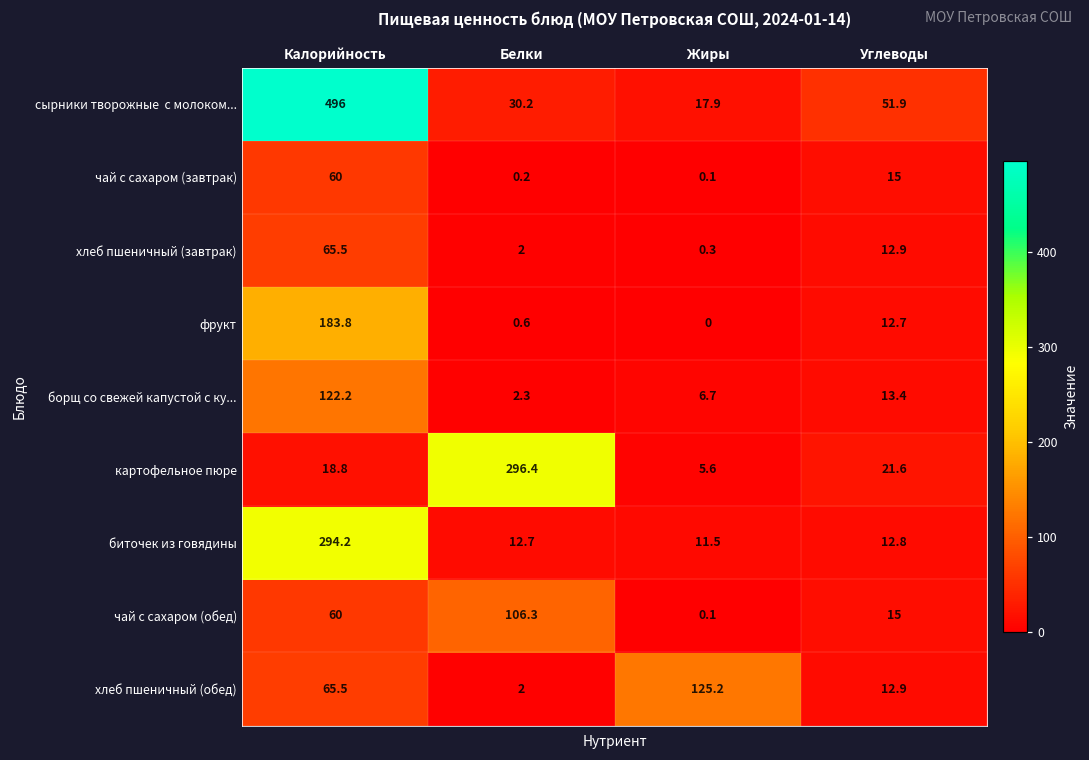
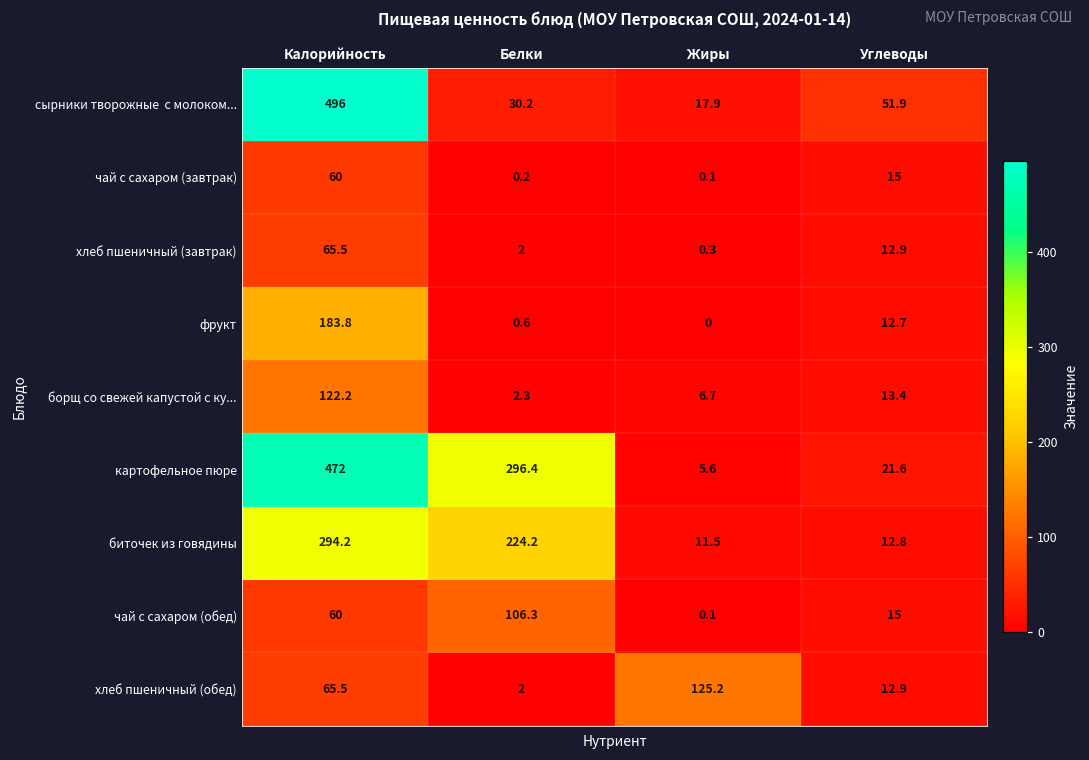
  {
    "сырники творожные с молоком...": {
      "Калорийность": 496,
      "Белки": 30.2,
      "Жиры": 17.9,
      "Углеводы": 51.9
    },
    "чай с сахаром (завтрак)": {
      "Калорийность": 60,
      "Белки": 0.2,
      "Жиры": 0.1,
      "Углеводы": 15
    },
    "хлеб пшеничный (завтрак)": {
      "Калорийность": 65.5,
      "Белки": 2,
      "Жиры": 0.3,
      "Углеводы": 12.9
    },
    "фрукт": {
      "Калорийность": 183.8,
      "Белки": 0.6,
      "Жиры": 0,
      "Углеводы": 12.7
    },
    "борщ со свежей капустой с ку...": {
      "Калорийность": 122.2,
      "Белки": 2.3,
      "Жиры": 6.7,
      "Углеводы": 13.4
    },
    "картофельное пюре": {
-     "Калорийность": 18.8,
+     "Калорийность": 472,
      "Белки": 296.4,
      "Жиры": 5.6,
      "Углеводы": 21.6
    },
    "биточек из говядины": {
      "Калорийность": 294.2,
-     "Белки": 12.7,
+     "Белки": 224.2,
      "Жиры": 11.5,
      "Углеводы": 12.8
    },
    "чай с сахаром (обед)": {
      "Калорийность": 60,
      "Белки": 106.3,
      "Жиры": 0.1,
      "Углеводы": 15
    },
    "хлеб пшеничный (обед)": {
      "Калорийность": 65.5,
      "Белки": 2,
      "Жиры": 125.2,
      "Углеводы": 12.9
    }
  }
